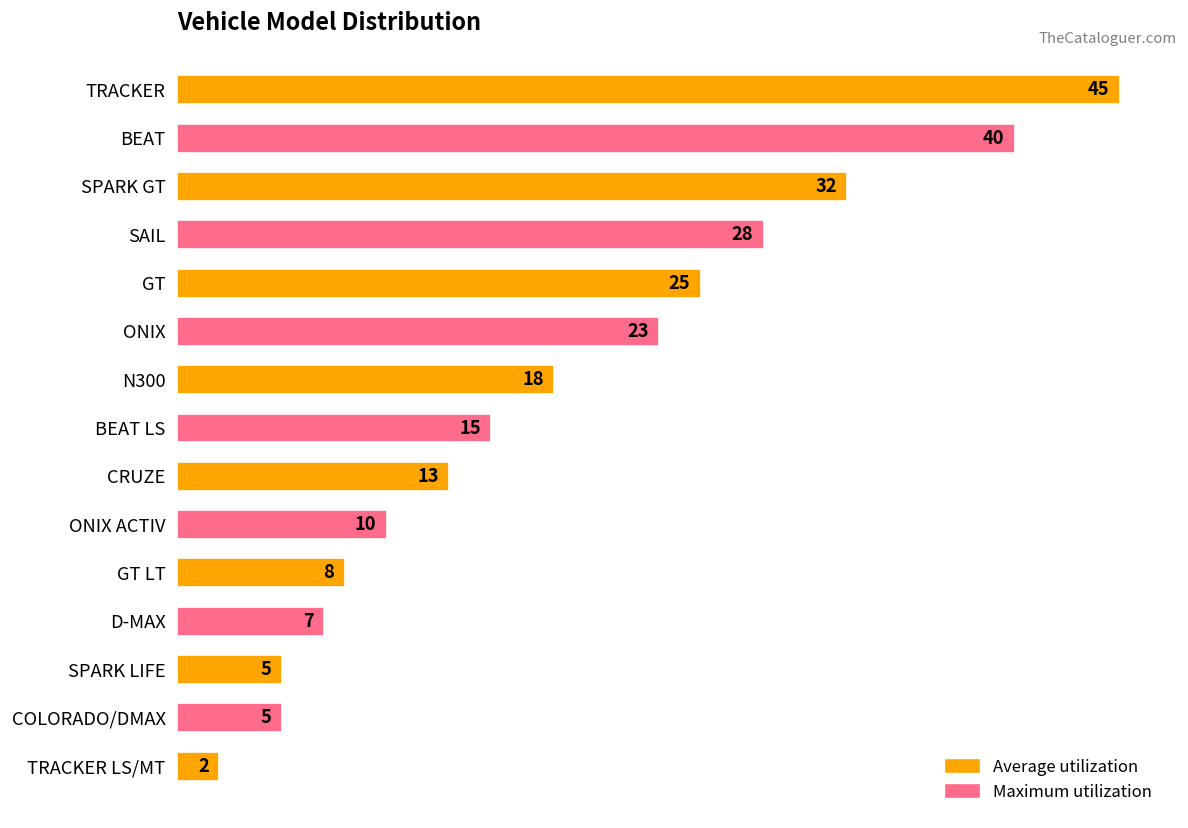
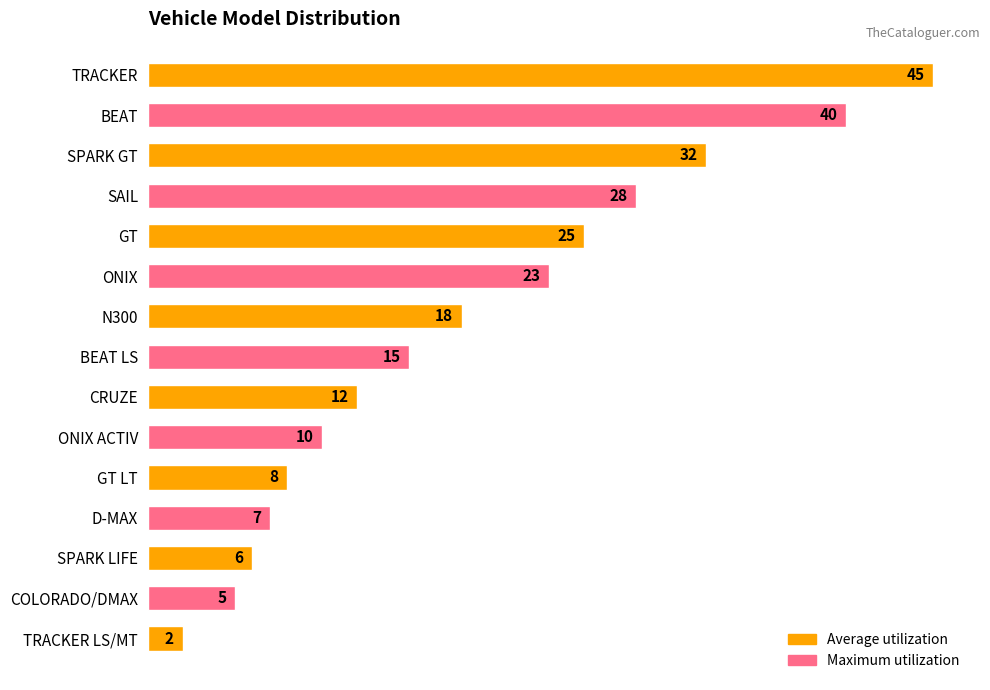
  {
    "TRACKER": 45,
    "BEAT": 40,
    "SPARK GT": 32,
    "SAIL": 28,
    "GT": 25,
    "ONIX": 23,
    "N300": 18,
    "BEAT LS": 15,
-   "CRUZE": 13,
+   "CRUZE": 12,
    "ONIX ACTIV": 10,
    "GT LT": 8,
    "D-MAX": 7,
-   "SPARK LIFE": 5,
+   "SPARK LIFE": 6,
    "COLORADO/DMAX": 5,
    "TRACKER LS/MT": 2
  }
